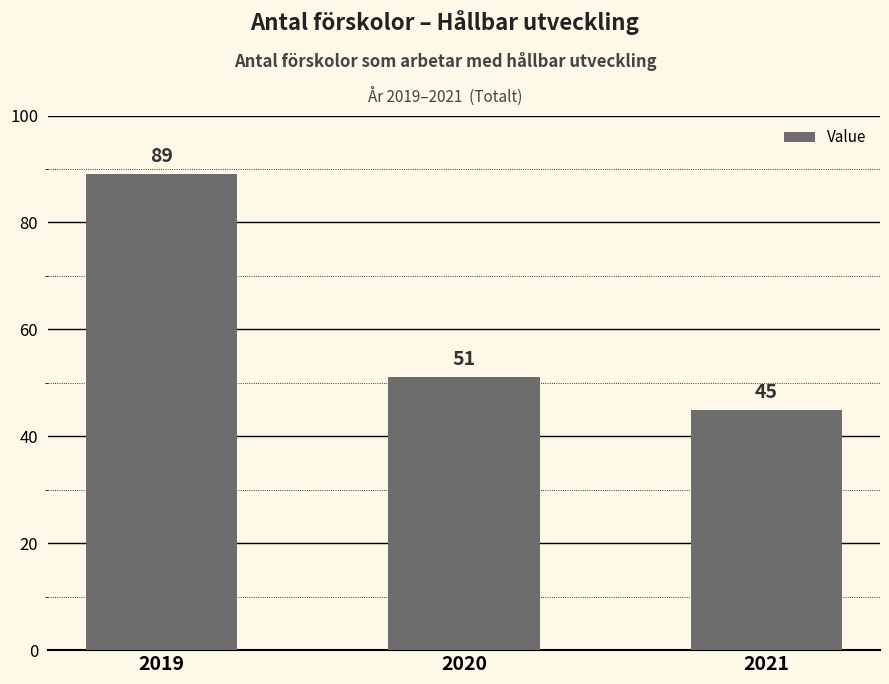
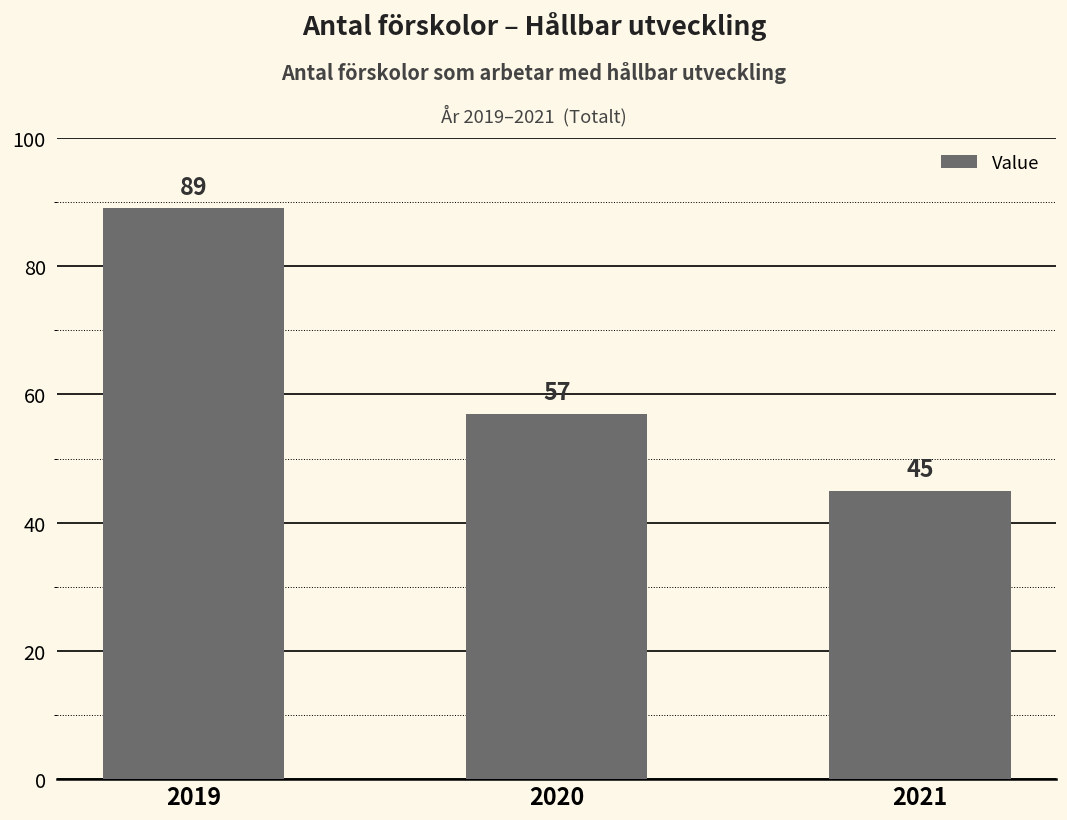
  {
    "2019": 89,
-   "2020": 51,
+   "2020": 57,
    "2021": 45
  }
